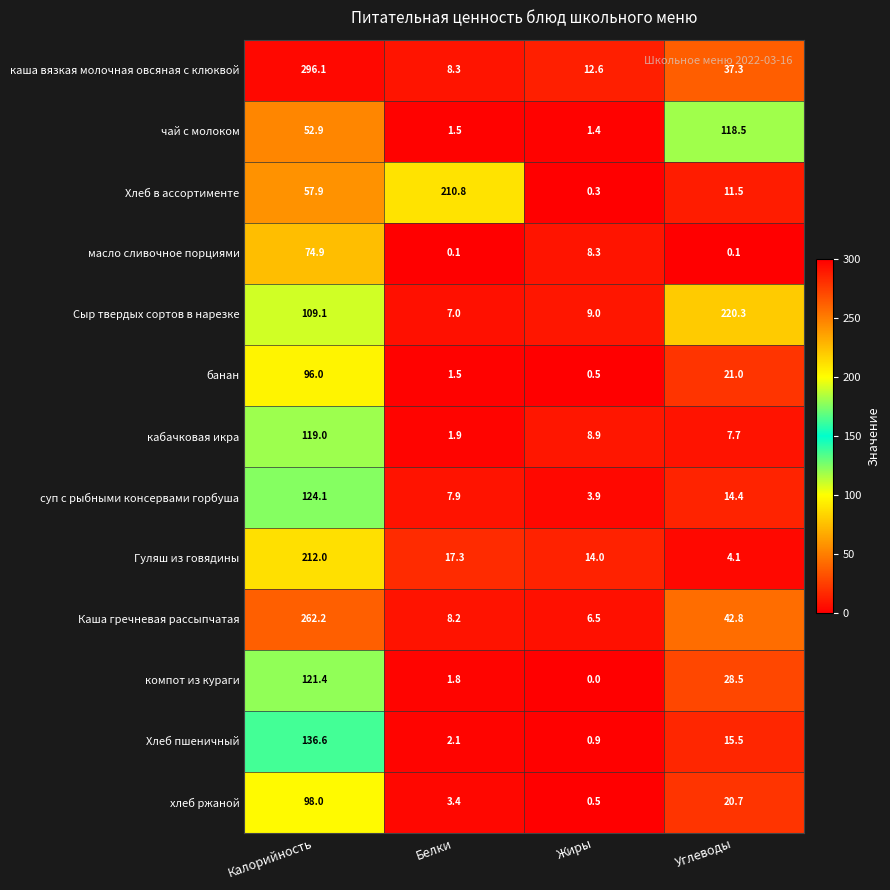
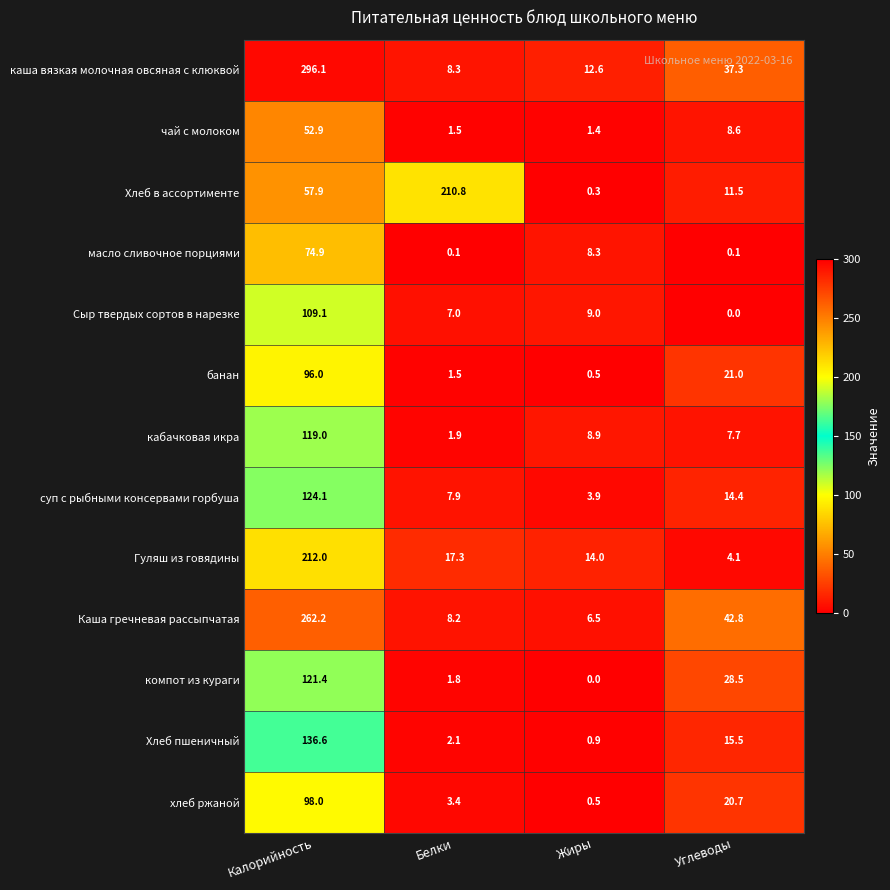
  {
    "каша вязкая молочная овсяная с клюквой": {
      "Калорийность": 296.1,
      "Белки": 8.3,
      "Жиры": 12.6
    },
    "чай с молоком": {
      "Калорийность": 52.9,
      "Белки": 1.5,
      "Жиры": 1.4,
-     "Углеводы": 118.5
+     "Углеводы": 8.6
    },
    "Хлеб в ассортименте": {
      "Калорийность": 57.9,
      "Белки": 210.8,
      "Жиры": 0.3,
      "Углеводы": 11.5
    },
    "масло сливочное порциями": {
      "Калорийность": 74.9,
      "Белки": 0.1,
      "Жиры": 8.3,
      "Углеводы": 0.1
    },
    "Сыр твердых сортов в нарезке": {
      "Калорийность": 109.1,
      "Белки": 7.0,
      "Жиры": 9.0,
-     "Углеводы": 220.3
+     "Углеводы": 0.0
    },
    "банан": {
      "Калорийность": 96.0,
      "Белки": 1.5,
      "Жиры": 0.5,
      "Углеводы": 21.0
    },
    "кабачковая икра": {
      "Калорийность": 119.0,
      "Белки": 1.9,
      "Жиры": 8.9,
      "Углеводы": 7.7
    },
    "суп с рыбными консервами горбуша": {
      "Калорийность": 124.1,
      "Белки": 7.9,
      "Жиры": 3.9,
      "Углеводы": 14.4
    },
    "Гуляш из говядины": {
      "Калорийность": 212.0,
      "Белки": 17.3,
      "Жиры": 14.0,
      "Углеводы": 4.1
    },
    "Каша гречневая рассыпчатая": {
      "Калорийность": 262.2,
      "Белки": 8.2,
      "Жиры": 6.5,
      "Углеводы": 42.8
    },
    "компот из кураги": {
      "Калорийность": 121.4,
      "Белки": 1.8,
      "Жиры": 0.0,
      "Углеводы": 28.5
    },
    "Хлеб пшеничный": {
      "Калорийность": 136.6,
      "Белки": 2.1,
      "Жиры": 0.9,
      "Углеводы": 15.5
    },
    "хлеб ржаной": {
      "Калорийность": 98.0,
      "Белки": 3.4,
      "Жиры": 0.5,
      "Углеводы": 20.7
    }
  }
